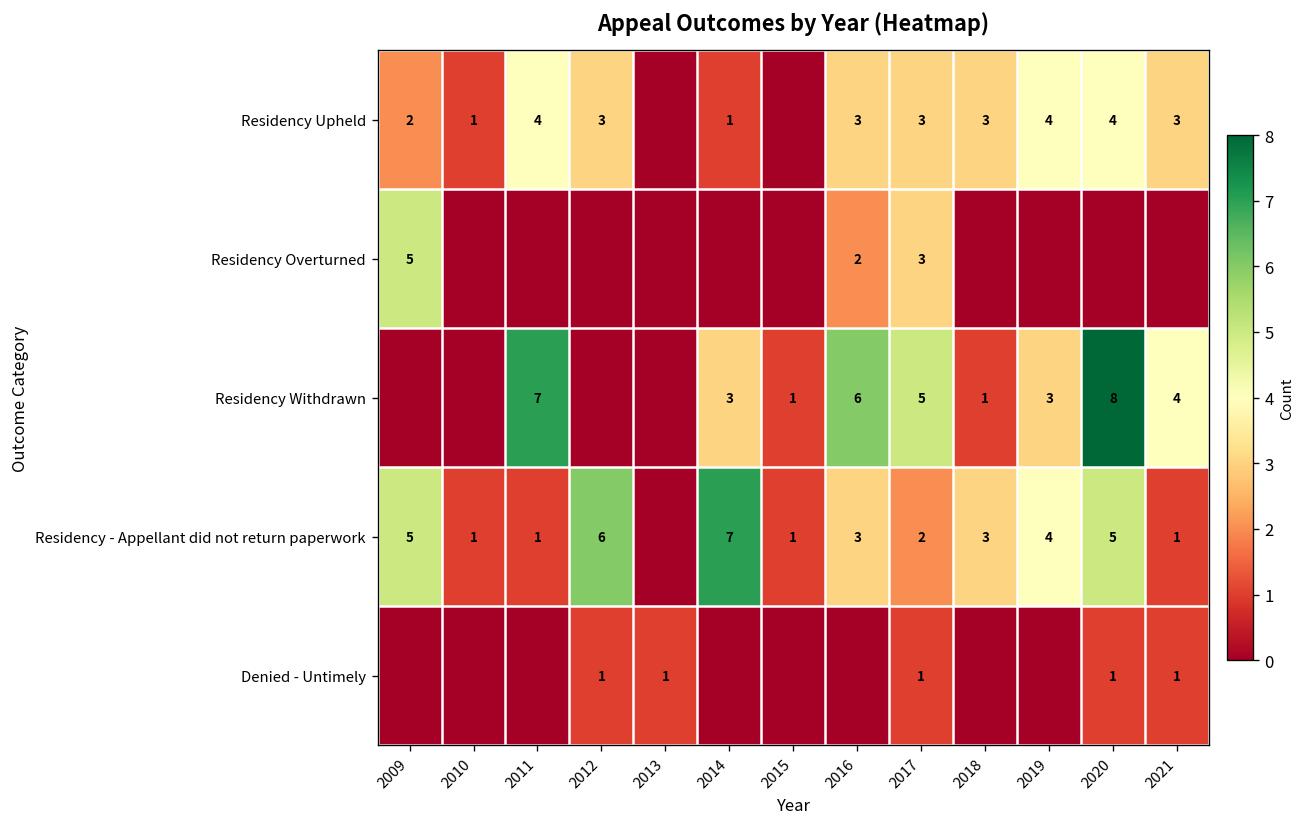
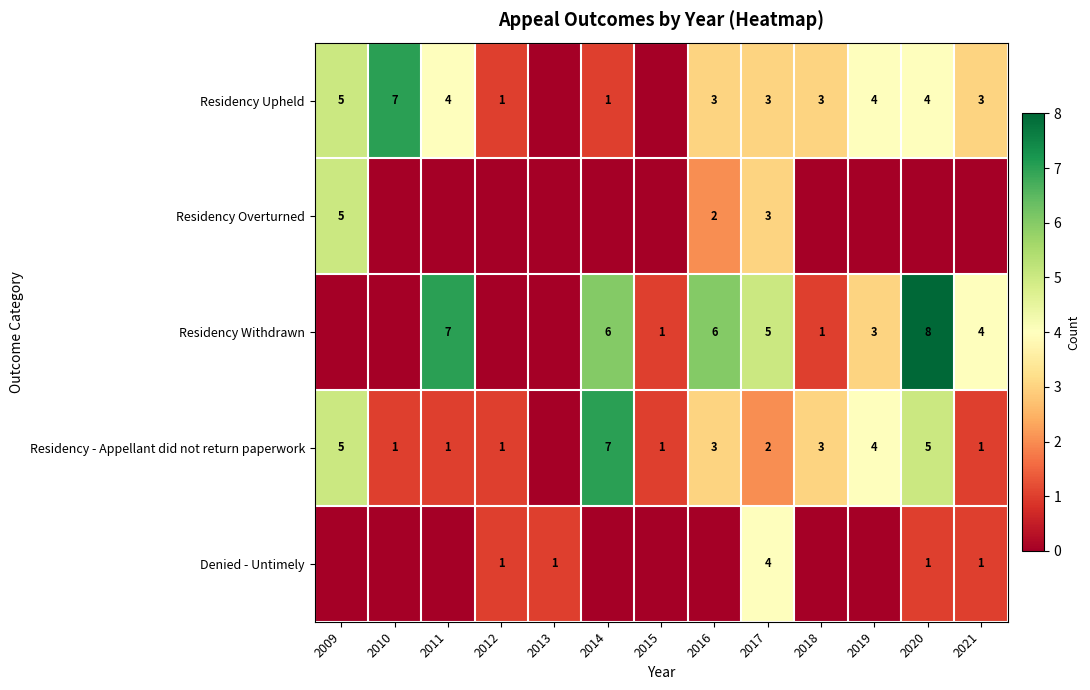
  {
    "Residency Upheld": {
-     "2009": 2,
-     "2010": 1,
+     "2009": 5,
+     "2010": 7,
      "2011": 4,
-     "2012": 3,
+     "2012": 1,
      "2014": 1,
      "2016": 3,
      "2017": 3,
      "2018": 3,
      "2019": 4,
      "2020": 4,
      "2021": 3
    },
    "Residency Overturned": {
      "2009": 5,
      "2016": 2,
      "2017": 3
    },
    "Residency Withdrawn": {
      "2011": 7,
-     "2014": 3,
+     "2014": 6,
      "2015": 1,
      "2016": 6,
      "2017": 5,
      "2018": 1,
      "2019": 3,
      "2020": 8,
      "2021": 4
    },
    "Residency - Appellant did not return paperwork": {
      "2009": 5,
      "2010": 1,
      "2011": 1,
-     "2012": 6,
+     "2012": 1,
      "2014": 7,
      "2015": 1,
      "2016": 3,
      "2017": 2,
      "2018": 3,
      "2019": 4,
      "2020": 5,
      "2021": 1
    },
    "Denied - Untimely": {
      "2012": 1,
      "2013": 1,
-     "2017": 1,
+     "2017": 4,
      "2020": 1,
      "2021": 1
    }
  }
